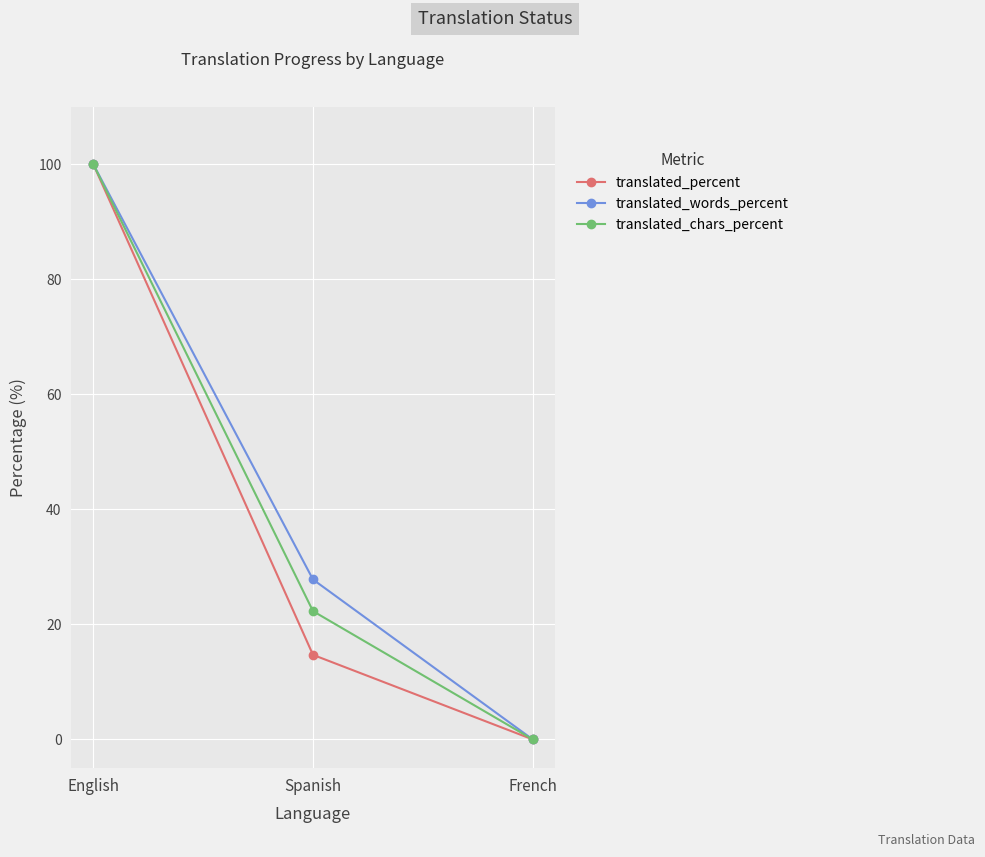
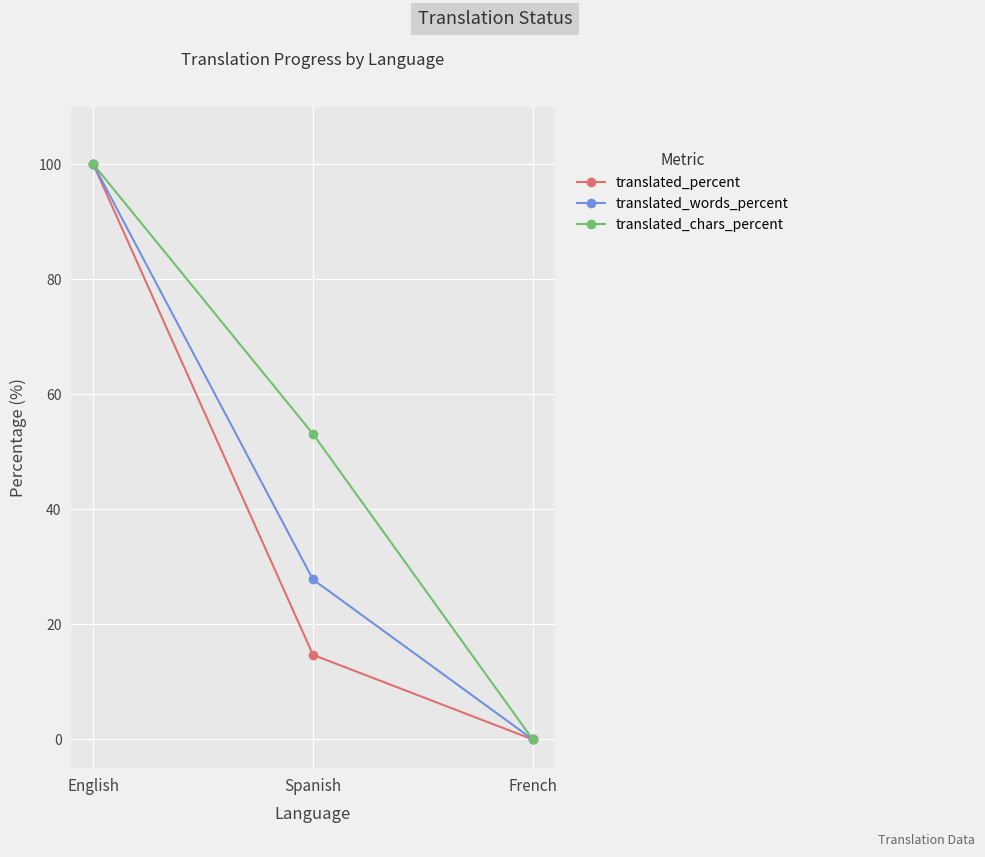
  {
    "translated_percent": {
      "Spanish": 15
    },
    "translated_words_percent": {
      "Spanish": 28
    },
    "translated_chars_percent": {
-     "Spanish": 22
+     "Spanish": 53
    }
  }
